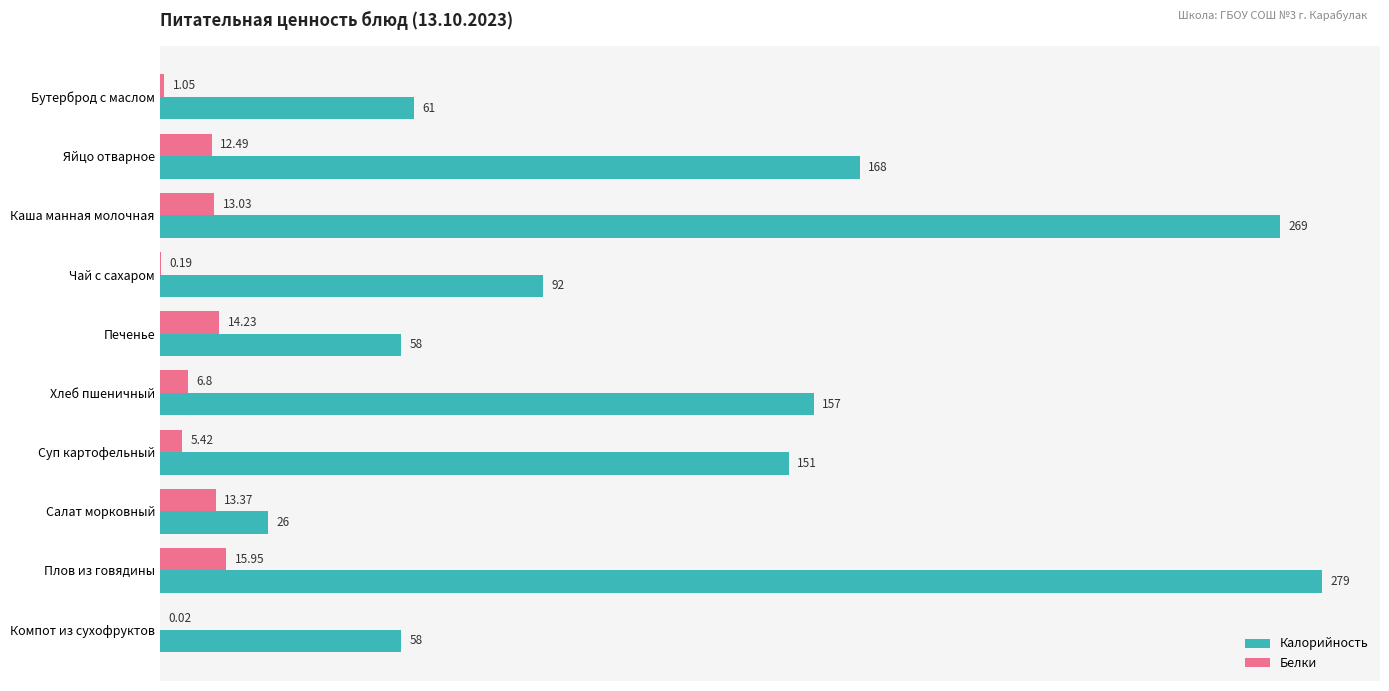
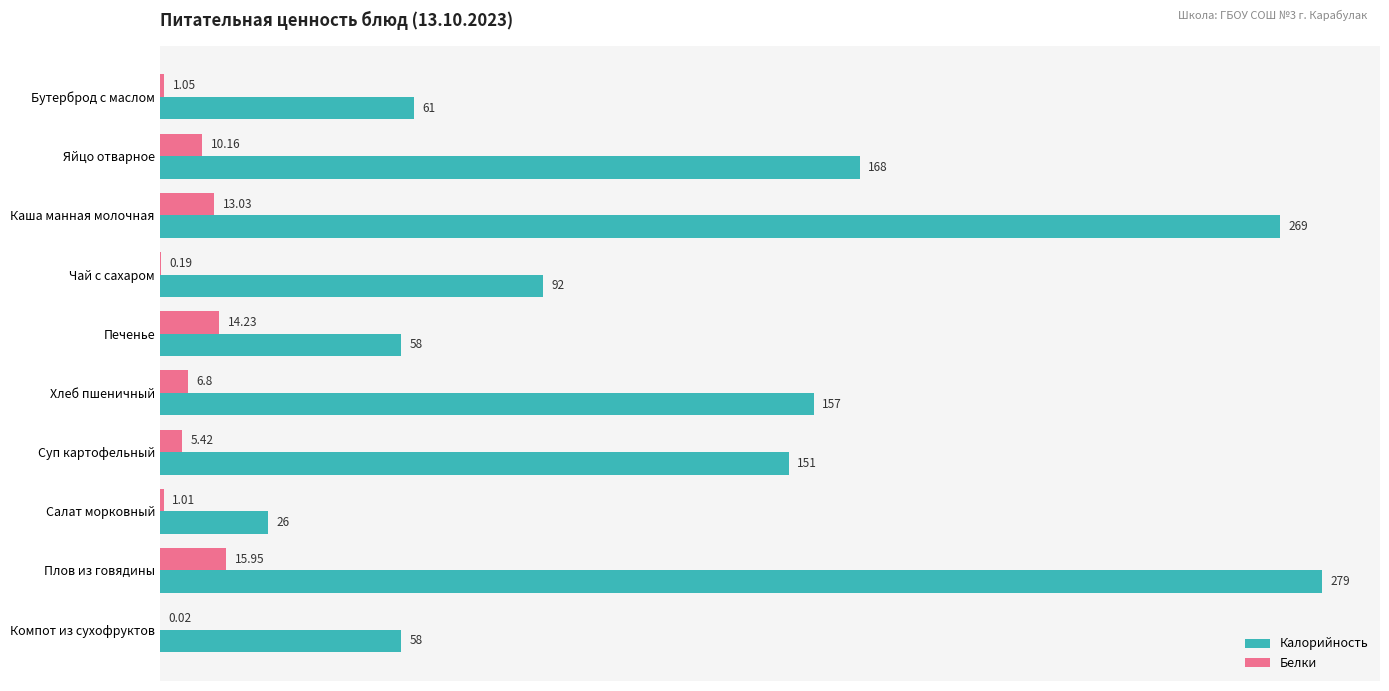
  {
    "Калорийность": {
      "Бутерброд с маслом": 61,
      "Яйцо отварное": 168,
      "Каша манная молочная": 269,
      "Чай с сахаром": 92,
      "Печенье": 58,
      "Хлеб пшеничный": 157,
      "Суп картофельный": 151,
      "Салат морковный": 26,
      "Плов из говядины": 279,
      "Компот из сухофруктов": 58
    },
    "Белки": {
      "Бутерброд с маслом": 1.05,
-     "Яйцо отварное": 12.49,
+     "Яйцо отварное": 10.16,
      "Каша манная молочная": 13.03,
      "Чай с сахаром": 0.19,
      "Печенье": 14.23,
      "Хлеб пшеничный": 6.8,
      "Суп картофельный": 5.42,
-     "Салат морковный": 13.37,
+     "Салат морковный": 1.01,
      "Плов из говядины": 15.95,
      "Компот из сухофруктов": 0.02
    }
  }
